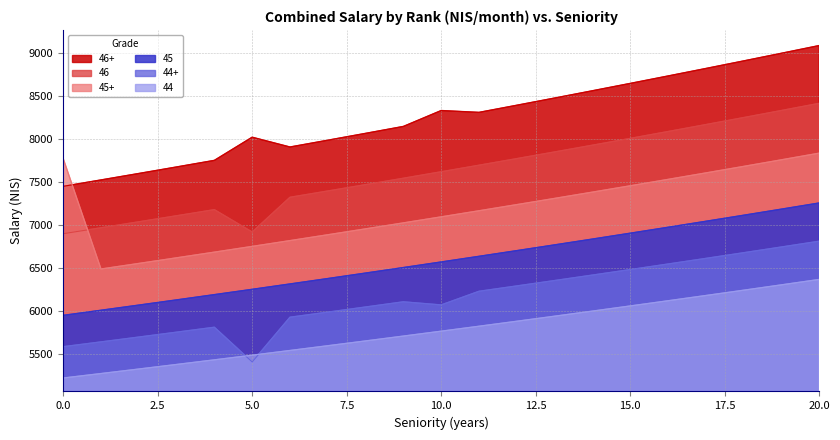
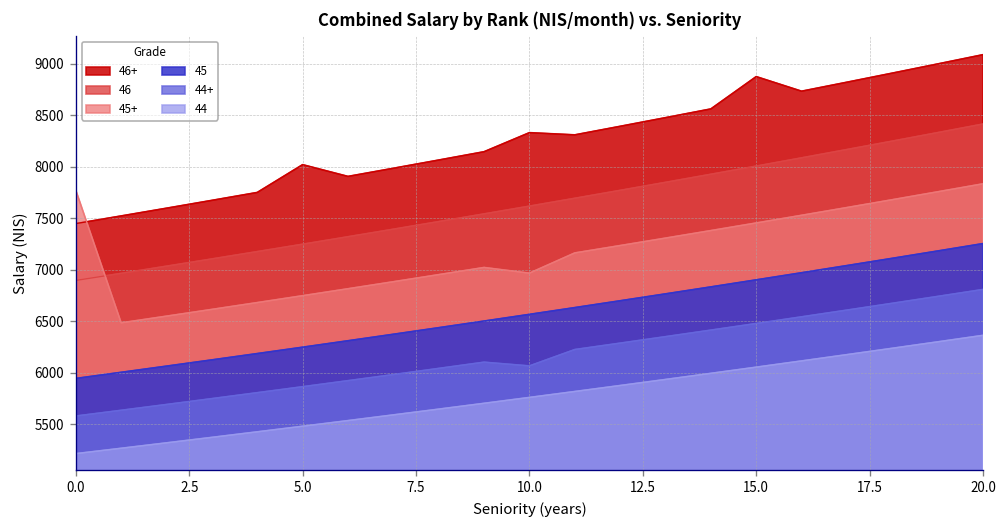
  {
    "46+": {
      "0.0": 7400,
      "5.0": 8000,
      "10.0": 8300,
-     "15.0": 8600,
+     "15.0": 8900,
      "20.0": 9100
    },
    "46": {
      "0.0": 6900,
-     "5.0": 6900,
+     "5.0": 7300,
      "10.0": 7600,
      "15.0": 8000,
      "20.0": 8400
    },
    "45+": {
      "0.0": 7800,
      "5.0": 6800,
-     "10.0": 7100,
+     "10.0": 7000,
      "15.0": 7500,
      "20.0": 7800
    },
    "45": {
      "0.0": 5900,
      "5.0": 6300,
      "10.0": 6600,
      "15.0": 6900,
      "20.0": 7300
    },
    "44+": {
      "0.0": 5600,
-     "5.0": 5400,
+     "5.0": 5900,
      "10.0": 6100,
      "15.0": 6500,
      "20.0": 6800
    },
    "44": {
      "0.0": 5200,
      "5.0": 5500,
      "10.0": 5800,
      "15.0": 6100,
      "20.0": 6400
    }
  }
